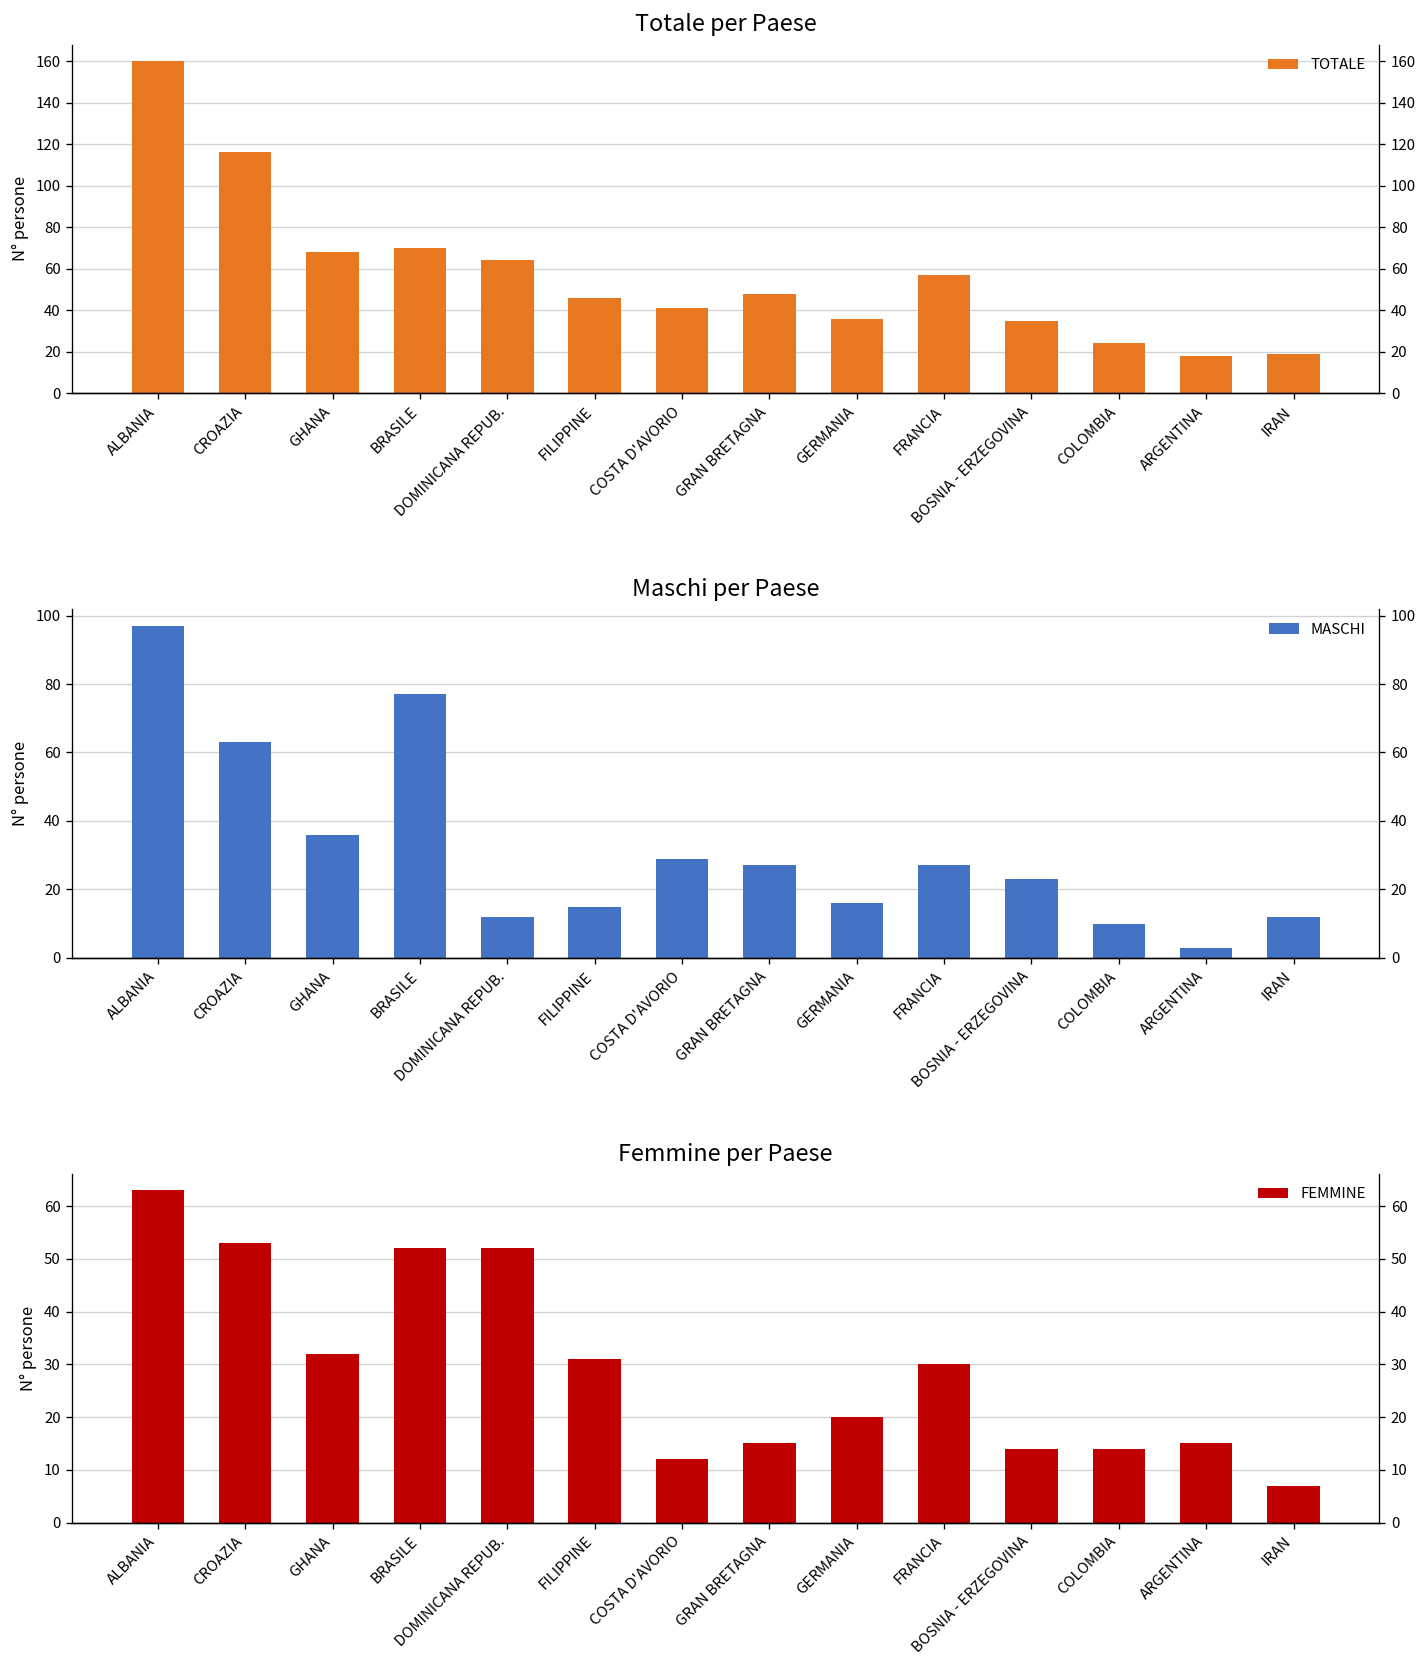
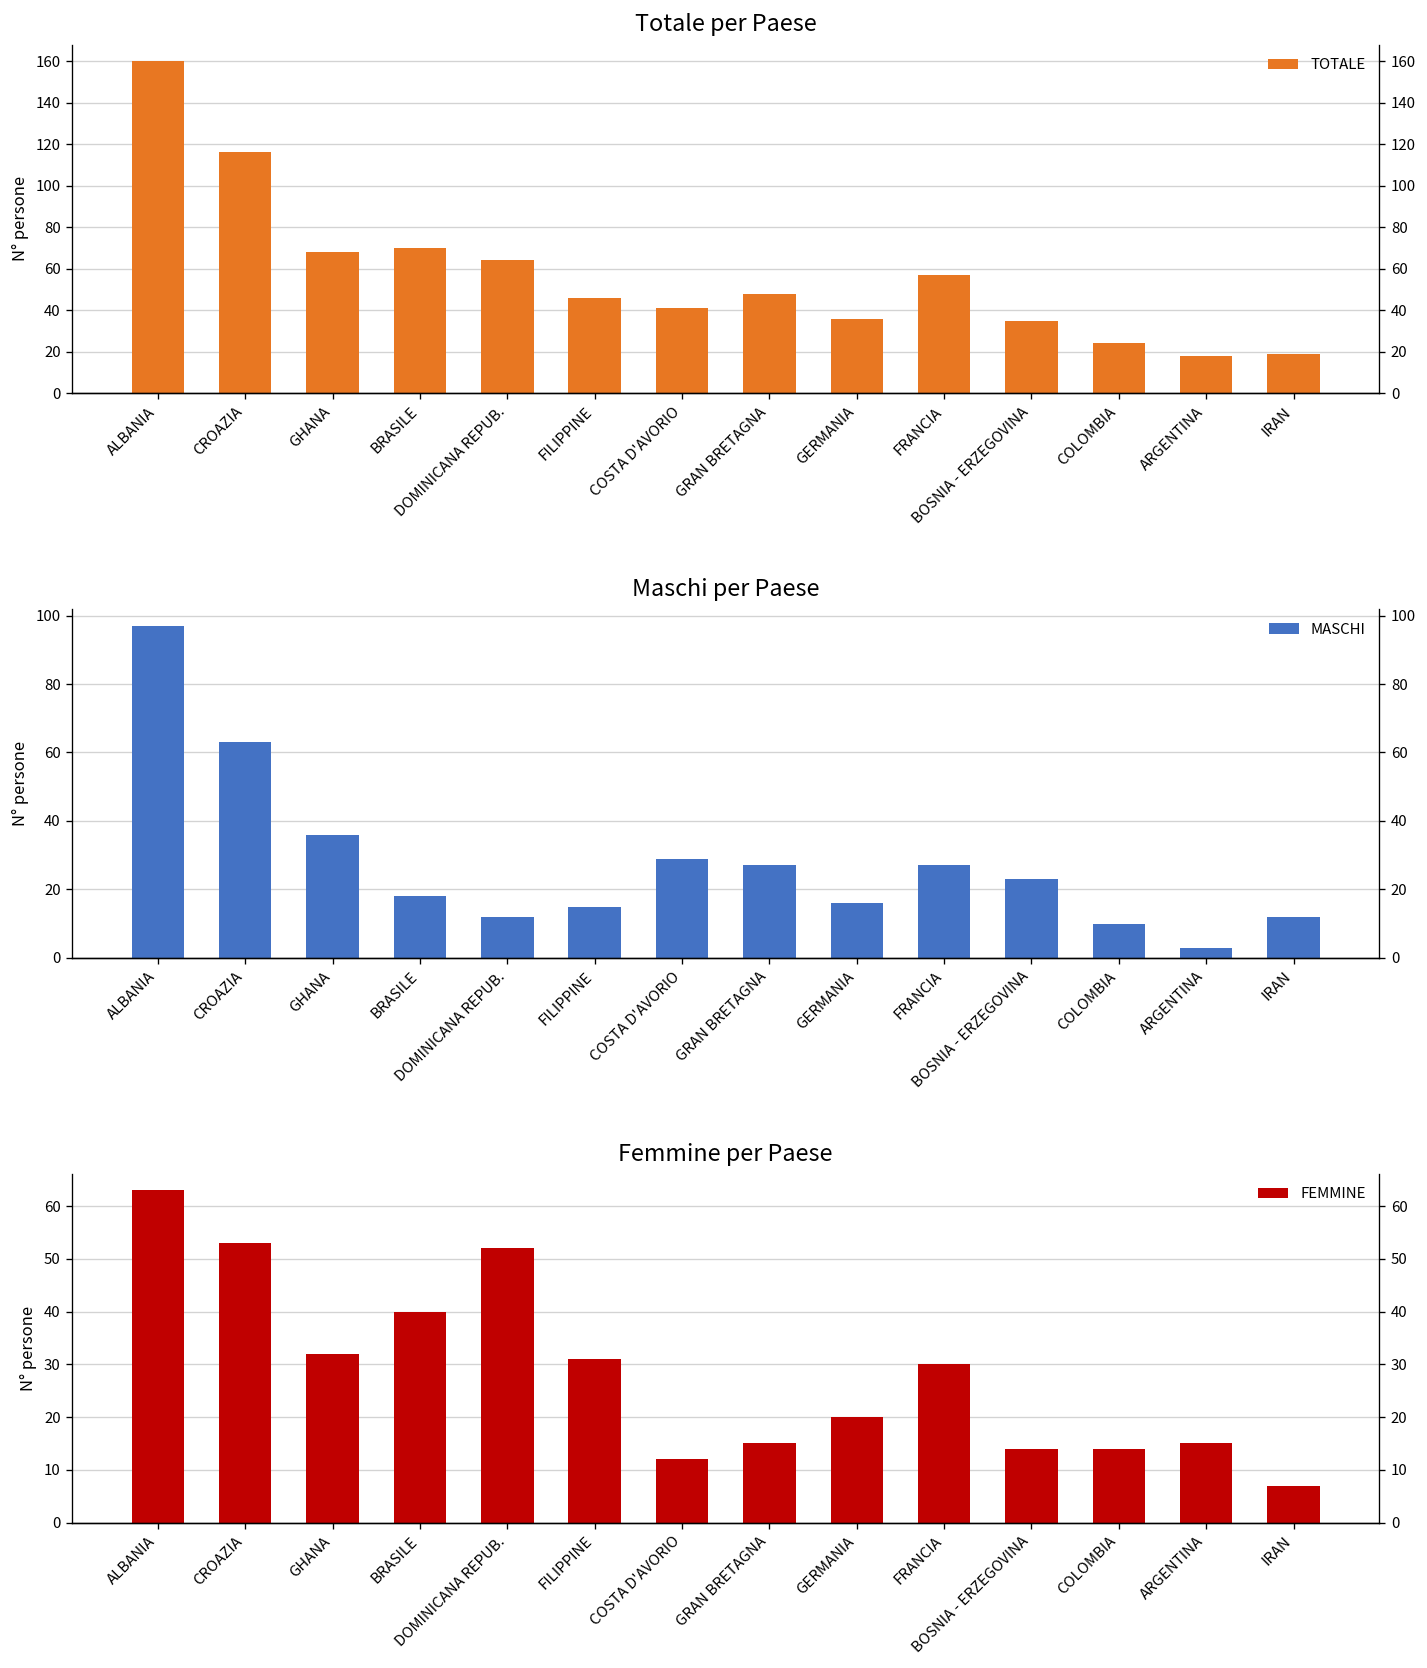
  {
    "Totale per Paese": {
      "ALBANIA": 160,
      "CROAZIA": 116,
      "GHANA": 68,
      "BRASILE": 70,
      "DOMINICANA REPUB.": 64,
      "FILIPPINE": 46,
      "COSTA D'AVORIO": 41,
      "GRAN BRETAGNA": 48,
      "GERMANIA": 36,
      "FRANCIA": 57,
      "BOSNIA - ERZEGOVINA": 35,
      "COLOMBIA": 24,
      "ARGENTINA": 18,
      "IRAN": 19
    },
    "Maschi per Paese": {
      "ALBANIA": 97,
      "CROAZIA": 63,
      "GHANA": 36,
-     "BRASILE": 77,
+     "BRASILE": 18,
      "DOMINICANA REPUB.": 12,
      "FILIPPINE": 15,
      "COSTA D'AVORIO": 29,
      "GRAN BRETAGNA": 27,
      "GERMANIA": 16,
      "FRANCIA": 27,
      "BOSNIA - ERZEGOVINA": 23,
      "COLOMBIA": 10,
      "ARGENTINA": 3,
      "IRAN": 12
    },
    "Femmine per Paese": {
      "ALBANIA": 63,
      "CROAZIA": 53,
      "GHANA": 32,
-     "BRASILE": 52,
+     "BRASILE": 40,
      "DOMINICANA REPUB.": 52,
      "FILIPPINE": 31,
      "COSTA D'AVORIO": 12,
      "GRAN BRETAGNA": 15,
      "GERMANIA": 20,
      "FRANCIA": 30,
      "BOSNIA - ERZEGOVINA": 14,
      "COLOMBIA": 14,
      "ARGENTINA": 15,
      "IRAN": 7
    }
  }
